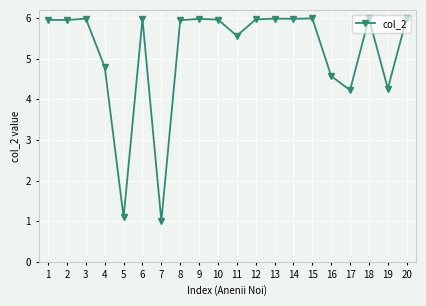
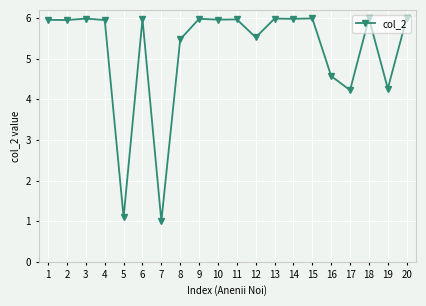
  {
    "1": 6.0,
    "2": 6.0,
    "3": 6.0,
-   "4": 4.8,
+   "4": 6.0,
    "5": 1.1,
    "6": 6.0,
    "7": 1.0,
-   "8": 5.9,
+   "8": 5.5,
    "9": 6.0,
    "10": 6.0,
-   "11": 5.6,
-   "12": 6.0,
+   "11": 6.0,
+   "12": 5.5,
    "13": 6.0,
    "14": 6.0,
    "15": 6.0,
    "16": 4.6,
    "17": 4.2,
    "19": 4.3
  }
